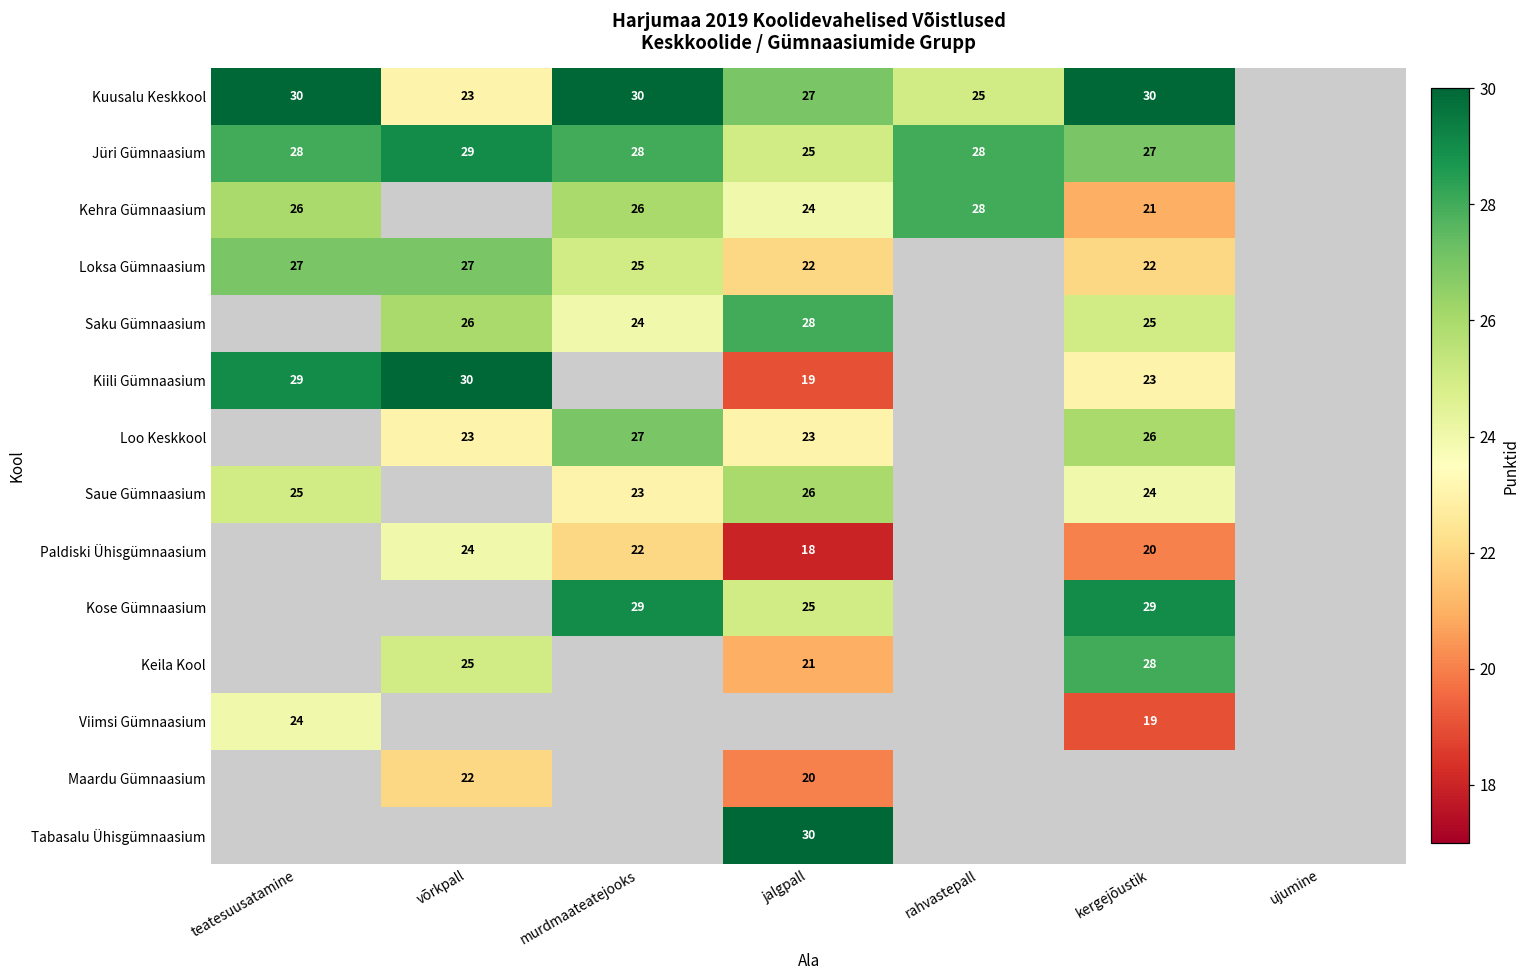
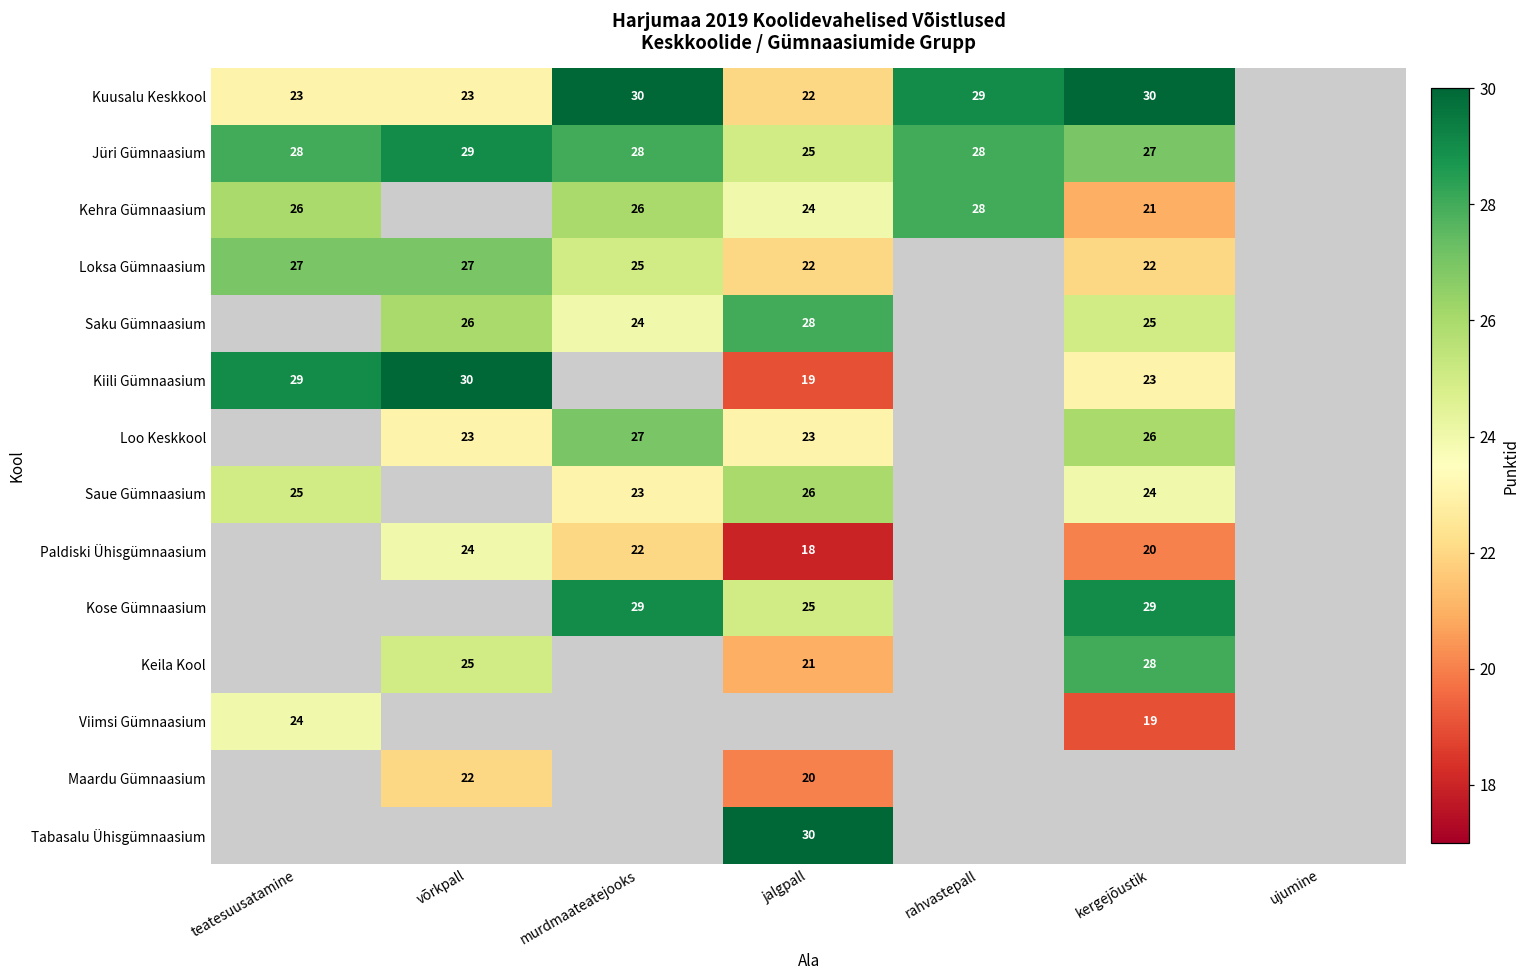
  {
    "Kuusalu Keskkool": {
-     "teatesuusatamine": 30,
+     "teatesuusatamine": 23,
      "võrkpall": 23,
      "murdmaateatejooks": 30,
-     "jalgpall": 27,
-     "rahvastepall": 25,
+     "jalgpall": 22,
+     "rahvastepall": 29,
      "kergejõustik": 30
    },
    "Jüri Gümnaasium": {
      "teatesuusatamine": 28,
      "võrkpall": 29,
      "murdmaateatejooks": 28,
      "jalgpall": 25,
      "rahvastepall": 28,
      "kergejõustik": 27
    },
    "Kehra Gümnaasium": {
      "teatesuusatamine": 26,
      "murdmaateatejooks": 26,
      "jalgpall": 24,
      "rahvastepall": 28,
      "kergejõustik": 21
    },
    "Loksa Gümnaasium": {
      "teatesuusatamine": 27,
      "võrkpall": 27,
      "murdmaateatejooks": 25,
      "jalgpall": 22,
      "kergejõustik": 22
    },
    "Saku Gümnaasium": {
      "võrkpall": 26,
      "murdmaateatejooks": 24,
      "jalgpall": 28,
      "kergejõustik": 25
    },
    "Kiili Gümnaasium": {
      "teatesuusatamine": 29,
      "võrkpall": 30,
      "jalgpall": 19,
      "kergejõustik": 23
    },
    "Loo Keskkool": {
      "võrkpall": 23,
      "murdmaateatejooks": 27,
      "jalgpall": 23,
      "kergejõustik": 26
    },
    "Saue Gümnaasium": {
      "teatesuusatamine": 25,
      "murdmaateatejooks": 23,
      "jalgpall": 26,
      "kergejõustik": 24
    },
    "Paldiski Ühisgümnaasium": {
      "võrkpall": 24,
      "murdmaateatejooks": 22,
      "jalgpall": 18,
      "kergejõustik": 20
    },
    "Kose Gümnaasium": {
      "murdmaateatejooks": 29,
      "jalgpall": 25,
      "kergejõustik": 29
    },
    "Keila Kool": {
      "võrkpall": 25,
      "jalgpall": 21,
      "kergejõustik": 28
    },
    "Viimsi Gümnaasium": {
      "teatesuusatamine": 24,
      "kergejõustik": 19
    },
    "Maardu Gümnaasium": {
      "võrkpall": 22,
      "jalgpall": 20
    },
    "Tabasalu Ühisgümnaasium": {
      "jalgpall": 30
    }
  }
